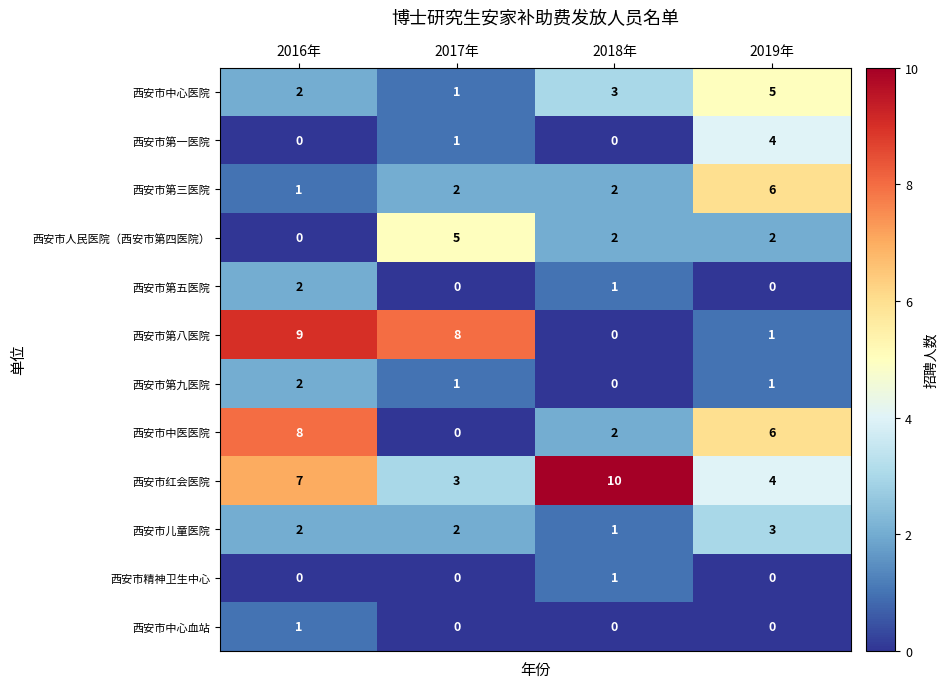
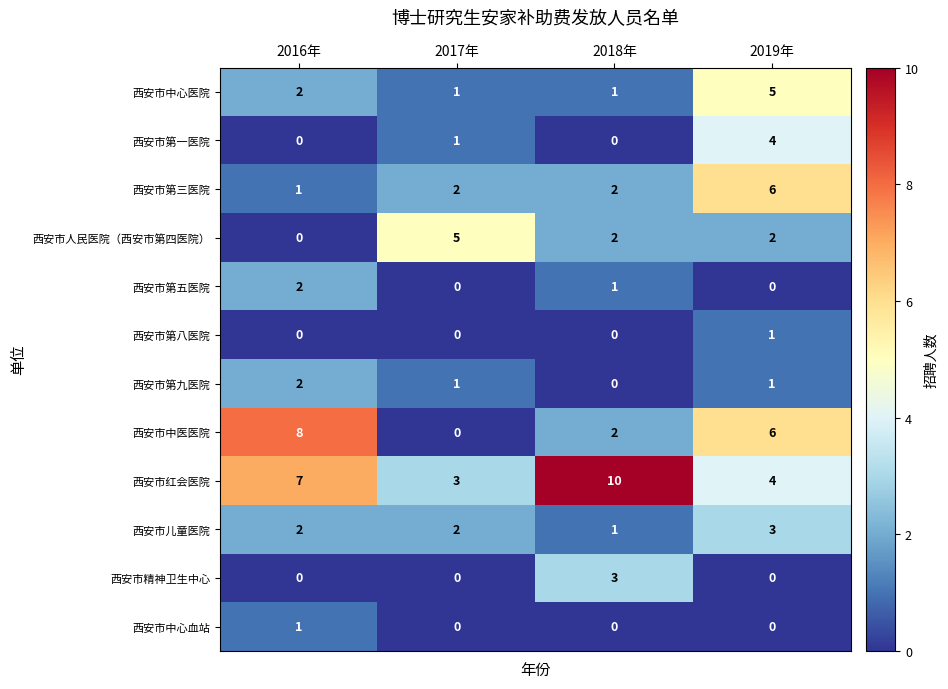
  {
    "西安市中心医院": {
      "2016年": 2,
      "2017年": 1,
-     "2018年": 3,
+     "2018年": 1,
      "2019年": 5
    },
    "西安市第一医院": {
      "2016年": 0,
      "2017年": 1,
      "2018年": 0,
      "2019年": 4
    },
    "西安市第三医院": {
      "2016年": 1,
      "2017年": 2,
      "2018年": 2,
      "2019年": 6
    },
    "西安市人民医院（西安市第四医院）": {
      "2016年": 0,
      "2017年": 5,
      "2018年": 2,
      "2019年": 2
    },
    "西安市第五医院": {
      "2016年": 2,
      "2017年": 0,
      "2018年": 1,
      "2019年": 0
    },
    "西安市第八医院": {
-     "2016年": 9,
-     "2017年": 8,
+     "2016年": 0,
+     "2017年": 0,
      "2018年": 0,
      "2019年": 1
    },
    "西安市第九医院": {
      "2016年": 2,
      "2017年": 1,
      "2018年": 0,
      "2019年": 1
    },
    "西安市中医医院": {
      "2016年": 8,
      "2017年": 0,
      "2018年": 2,
      "2019年": 6
    },
    "西安市红会医院": {
      "2016年": 7,
      "2017年": 3,
      "2018年": 10,
      "2019年": 4
    },
    "西安市儿童医院": {
      "2016年": 2,
      "2017年": 2,
      "2018年": 1,
      "2019年": 3
    },
    "西安市精神卫生中心": {
      "2016年": 0,
      "2017年": 0,
-     "2018年": 1,
+     "2018年": 3,
      "2019年": 0
    },
    "西安市中心血站": {
      "2016年": 1,
      "2017年": 0,
      "2018年": 0,
      "2019年": 0
    }
  }
